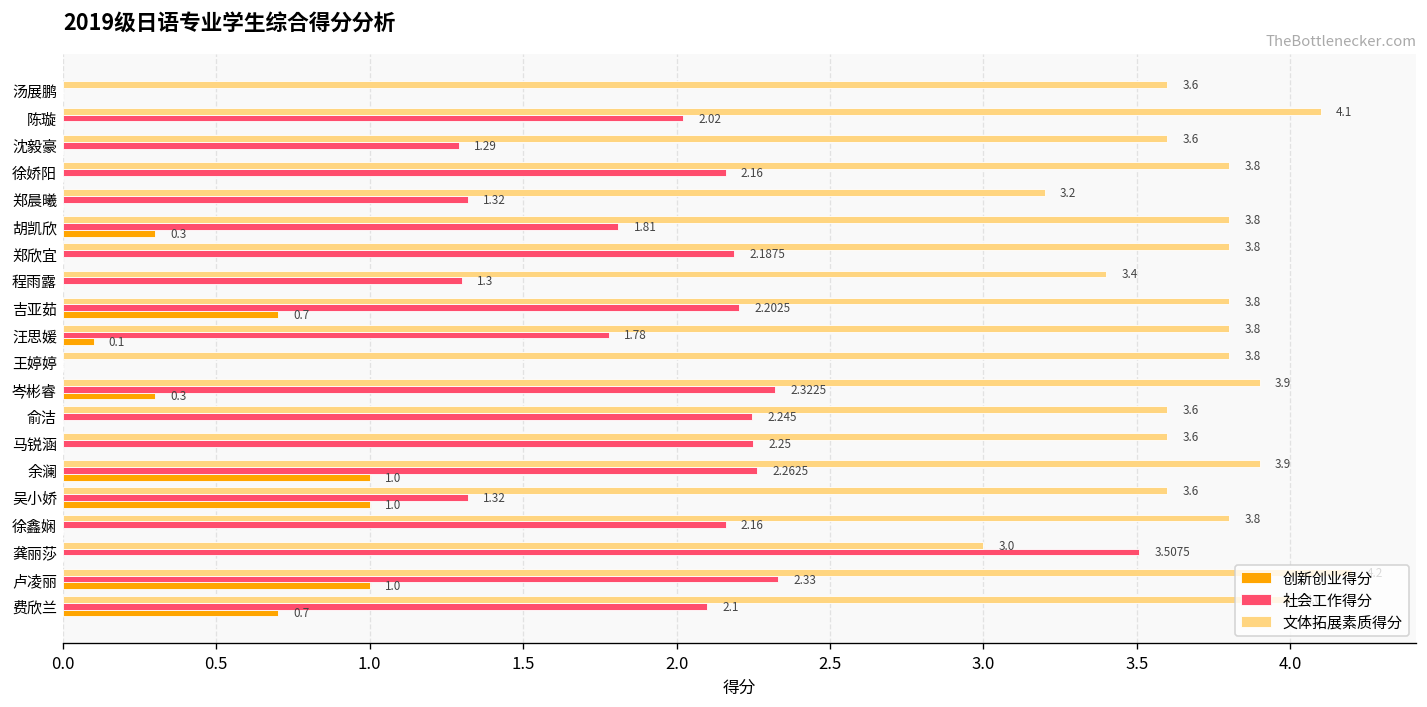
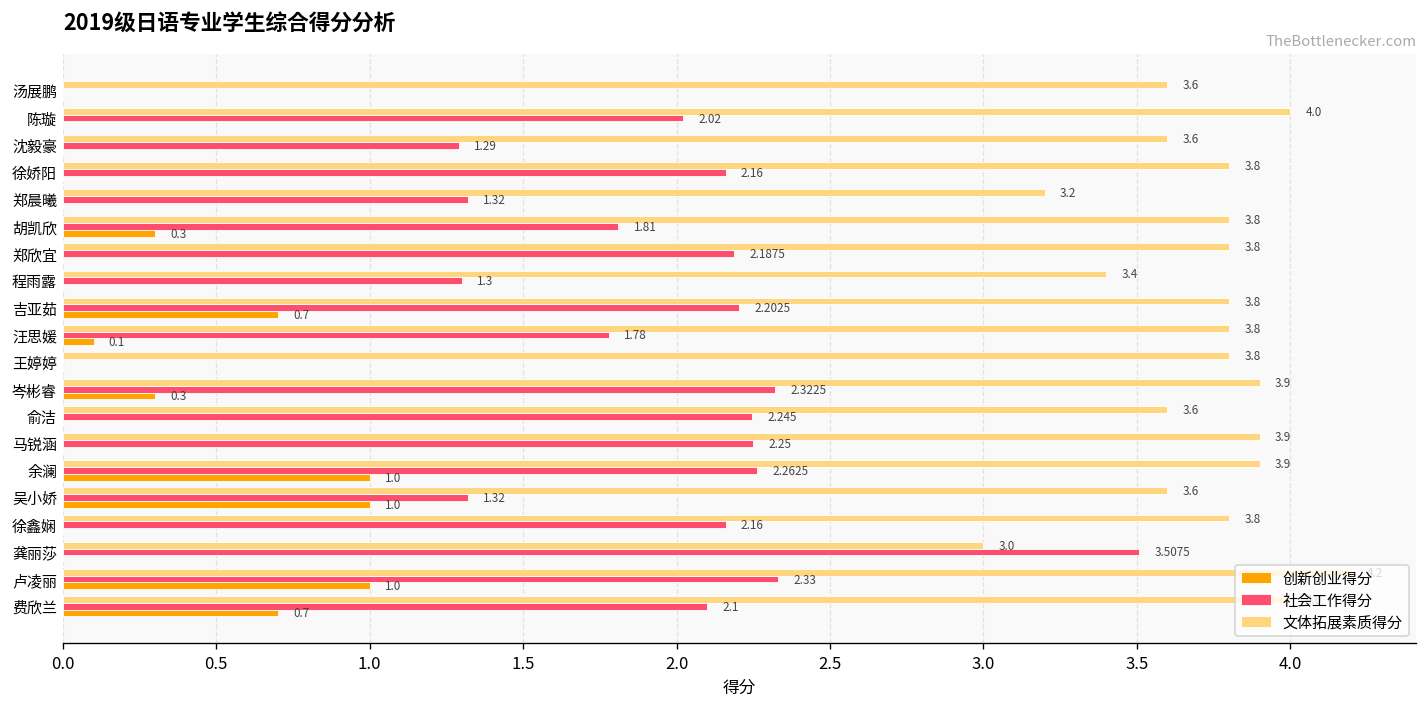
  {
    "创新创业得分": {
      "胡凯欣": 0.3,
      "吉亚茹": 0.7,
      "汪思媛": 0.1,
      "岑彬睿": 0.3,
      "余澜": 1.0,
      "吴小娇": 1.0,
      "卢凌丽": 1.0,
      "费欣兰": 0.7
    },
    "社会工作得分": {
      "陈璇": 2.02,
      "沈毅豪": 1.29,
      "徐娇阳": 2.16,
      "郑晨曦": 1.32,
      "胡凯欣": 1.81,
      "郑欣宜": 2.1875,
      "程雨露": 1.3,
      "吉亚茹": 2.2025,
      "汪思媛": 1.78,
      "岑彬睿": 2.3225,
      "俞洁": 2.245,
      "马锐涵": 2.25,
      "余澜": 2.2625,
      "吴小娇": 1.32,
      "徐鑫娴": 2.16,
      "龚丽莎": 3.5075,
      "卢凌丽": 2.33,
      "费欣兰": 2.1
    },
    "文体拓展素质得分": {
      "汤展鹏": 3.6,
-     "陈璇": 4.1,
+     "陈璇": 4.0,
      "沈毅豪": 3.6,
      "徐娇阳": 3.8,
      "郑晨曦": 3.2,
      "胡凯欣": 3.8,
      "郑欣宜": 3.8,
      "程雨露": 3.4,
      "吉亚茹": 3.8,
      "汪思媛": 3.8,
      "王婷婷": 3.8,
      "岑彬睿": 3.9,
      "俞洁": 3.6,
-     "马锐涵": 3.6,
+     "马锐涵": 3.9,
      "余澜": 3.9,
      "吴小娇": 3.6,
      "徐鑫娴": 3.8,
      "龚丽莎": 3.0
    }
  }
